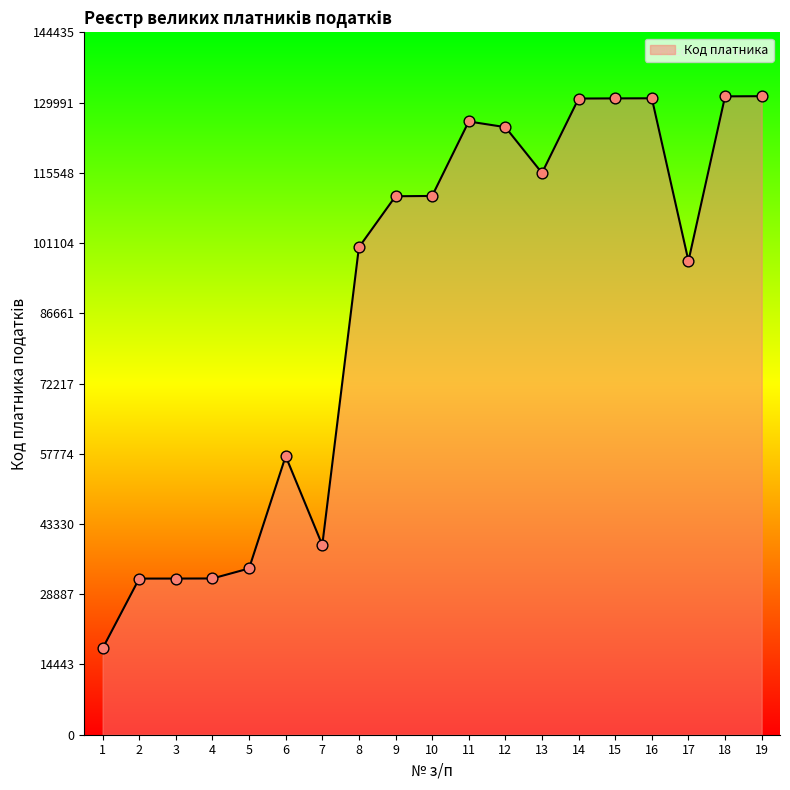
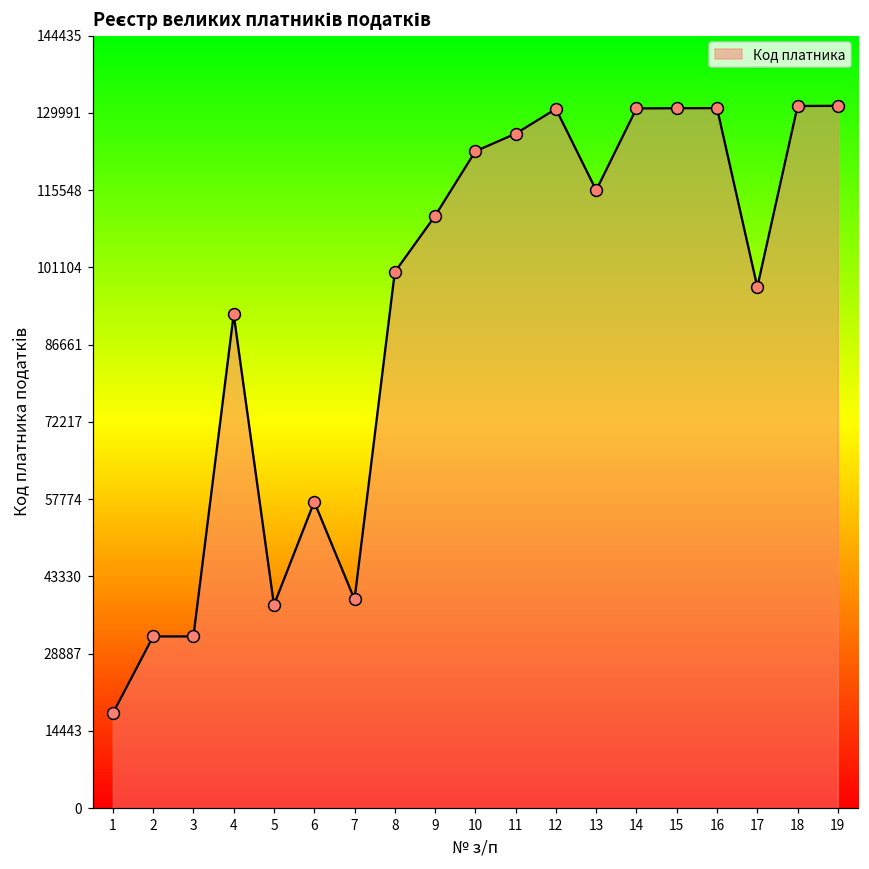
  {
    "1": 18000,
    "2": 32000,
    "3": 32000,
-   "4": 32000,
-   "5": 34000,
+   "4": 92000,
+   "5": 38000,
    "6": 57000,
    "7": 39000,
    "8": 100000,
    "9": 111000,
-   "10": 111000,
+   "10": 123000,
    "11": 126000,
-   "12": 125000,
+   "12": 131000,
    "13": 116000,
    "14": 131000,
    "15": 131000,
    "16": 131000,
    "17": 97000,
    "18": 131000,
    "19": 131000
  }
